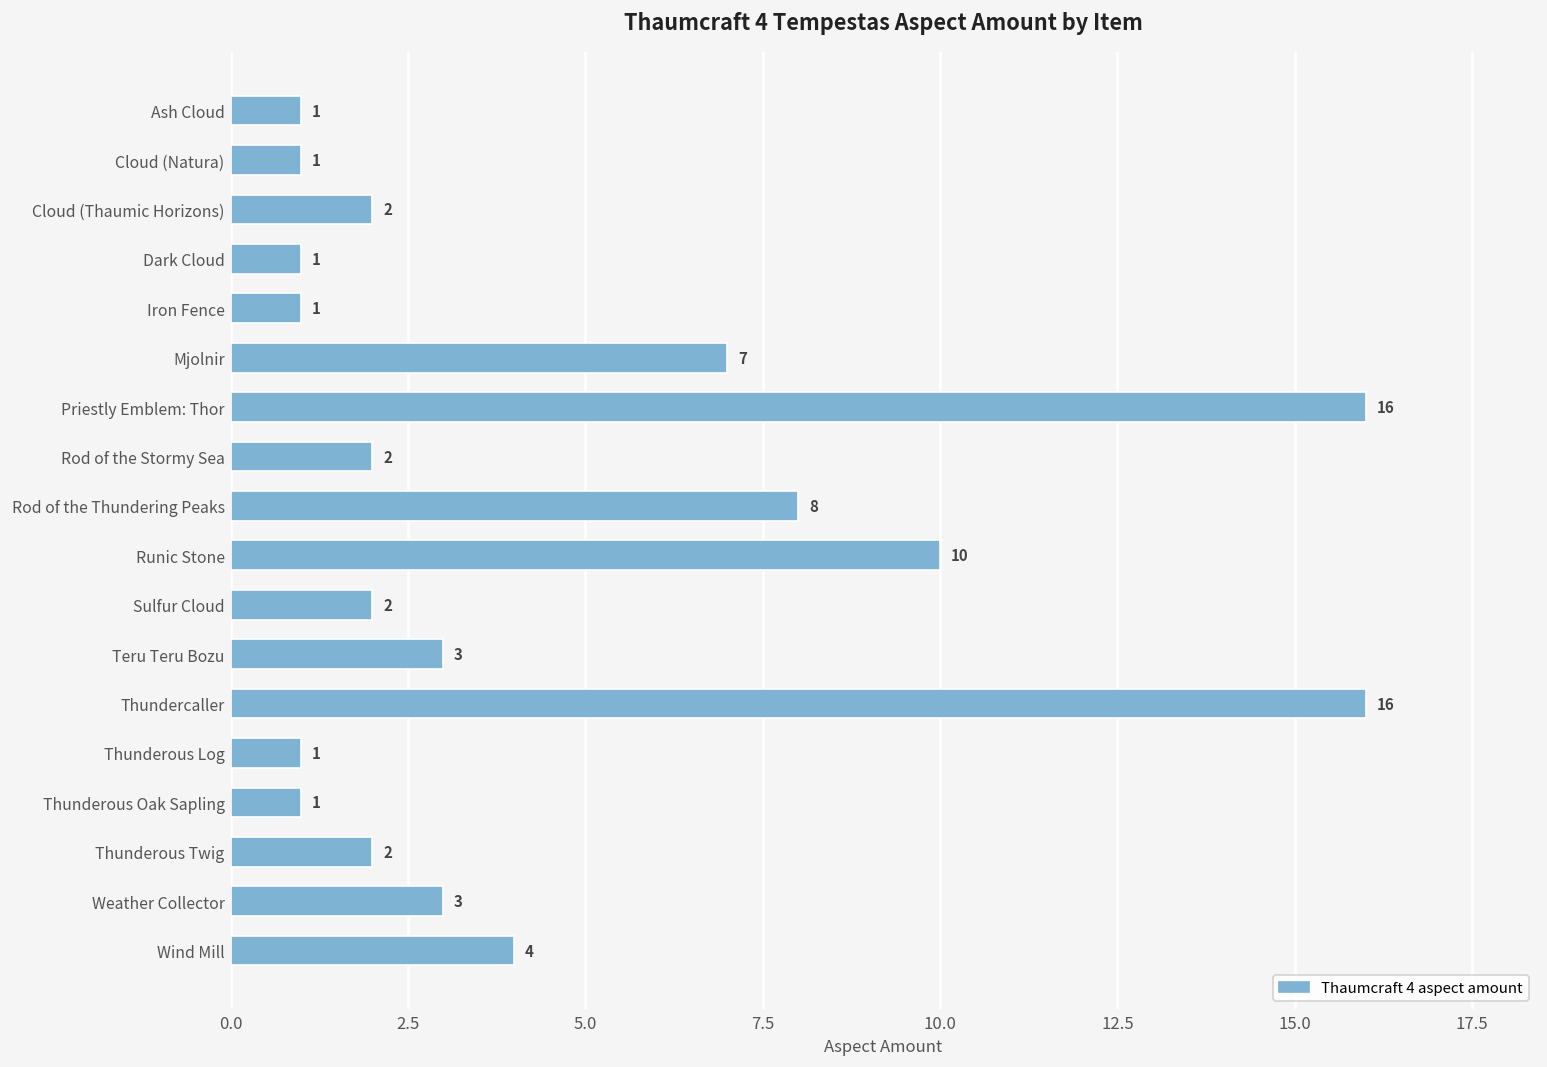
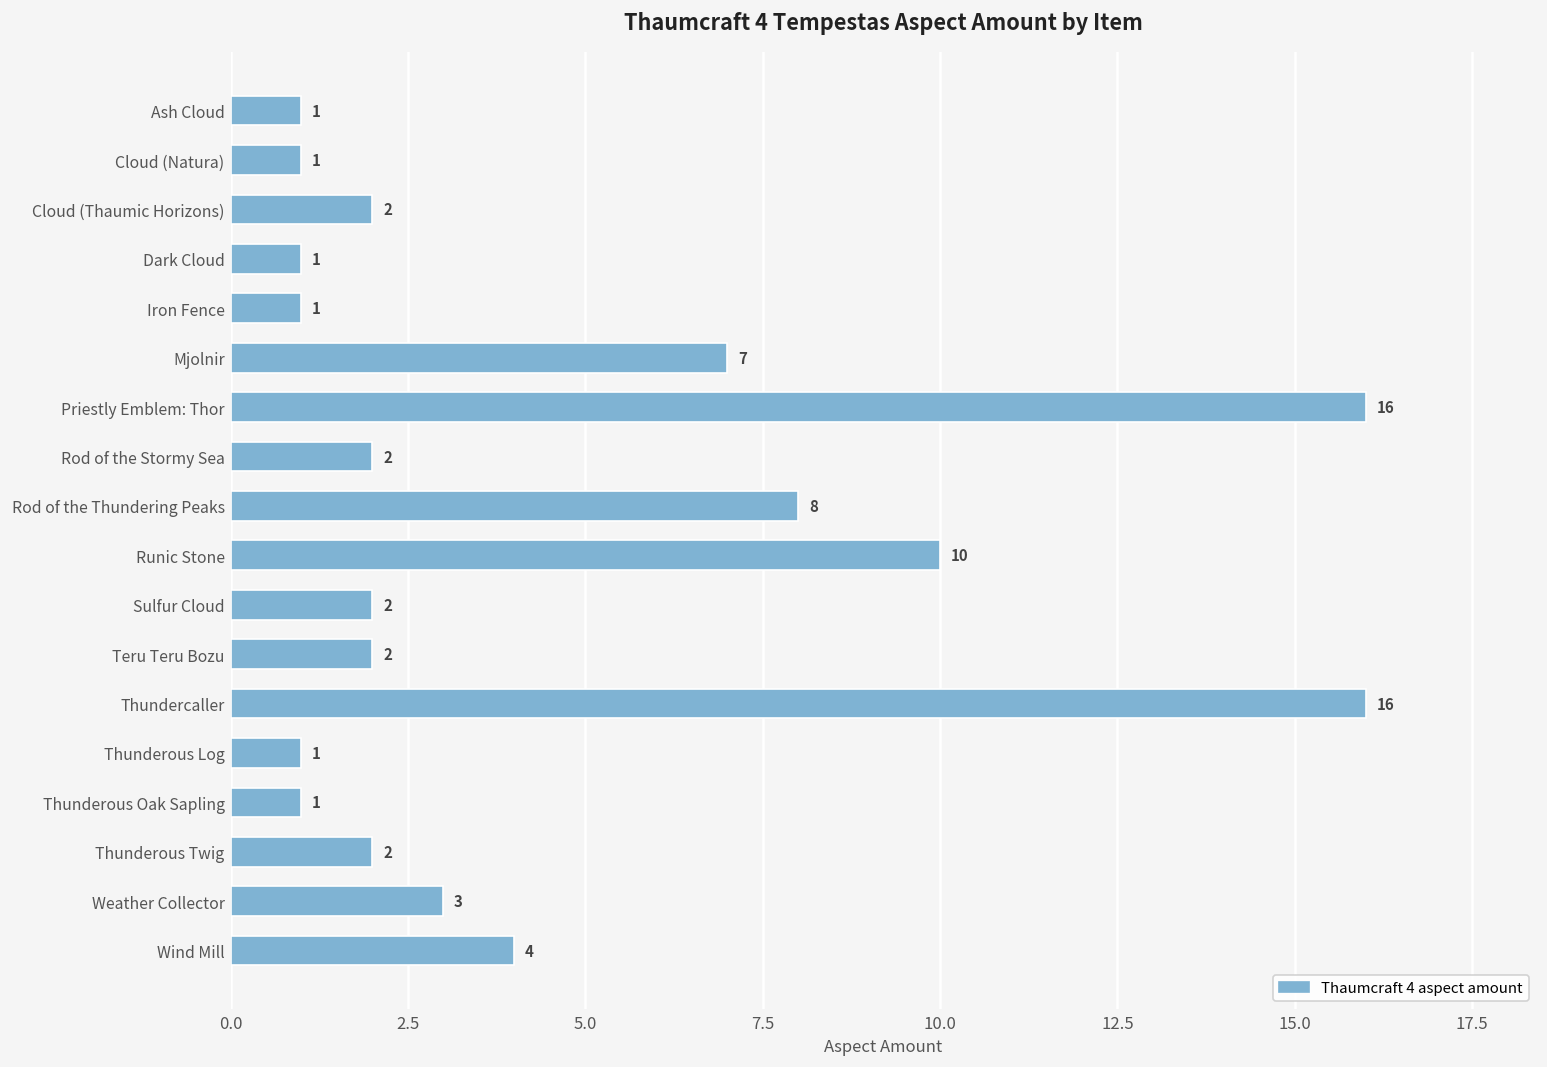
  {
    "Ash Cloud": 1,
    "Cloud (Natura)": 1,
    "Cloud (Thaumic Horizons)": 2,
    "Dark Cloud": 1,
    "Iron Fence": 1,
    "Mjolnir": 7,
    "Priestly Emblem: Thor": 16,
    "Rod of the Stormy Sea": 2,
    "Rod of the Thundering Peaks": 8,
    "Runic Stone": 10,
    "Sulfur Cloud": 2,
-   "Teru Teru Bozu": 3,
+   "Teru Teru Bozu": 2,
    "Thundercaller": 16,
    "Thunderous Log": 1,
    "Thunderous Oak Sapling": 1,
    "Thunderous Twig": 2,
    "Weather Collector": 3,
    "Wind Mill": 4
  }
